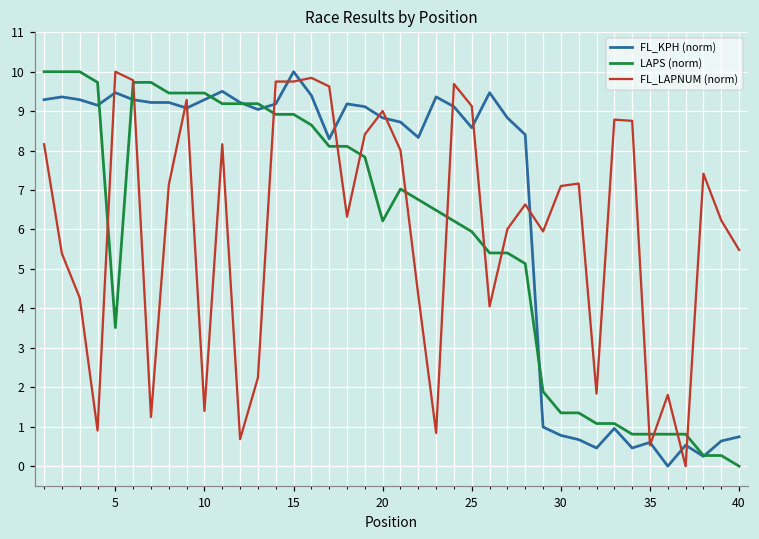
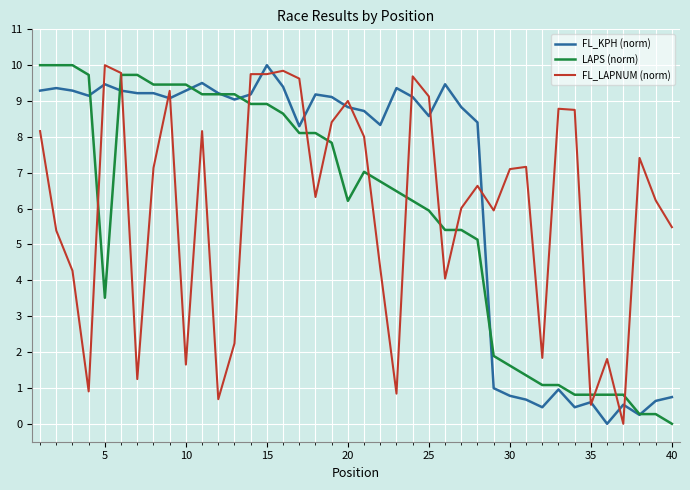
  {
    "FL_KPH (norm)": {
      "5": 9.5,
      "10": 9.3,
      "15": 10.0,
      "20": 8.8,
      "25": 8.6,
      "30": 0.8,
      "35": 0.6,
      "40": 0.7
    },
    "LAPS (norm)": {
      "5": 3.5,
      "10": 9.5,
      "15": 8.9,
      "20": 6.2,
      "25": 5.9,
-     "30": 1.4,
+     "30": 1.6,
      "35": 0.8,
      "40": 0.0
    },
    "FL_LAPNUM (norm)": {
      "5": 10.0,
-     "10": 1.4,
+     "10": 1.7,
      "15": 9.8,
      "20": 9.0,
      "25": 9.1,
      "30": 7.1,
      "35": 0.5,
      "40": 5.5
    }
  }
